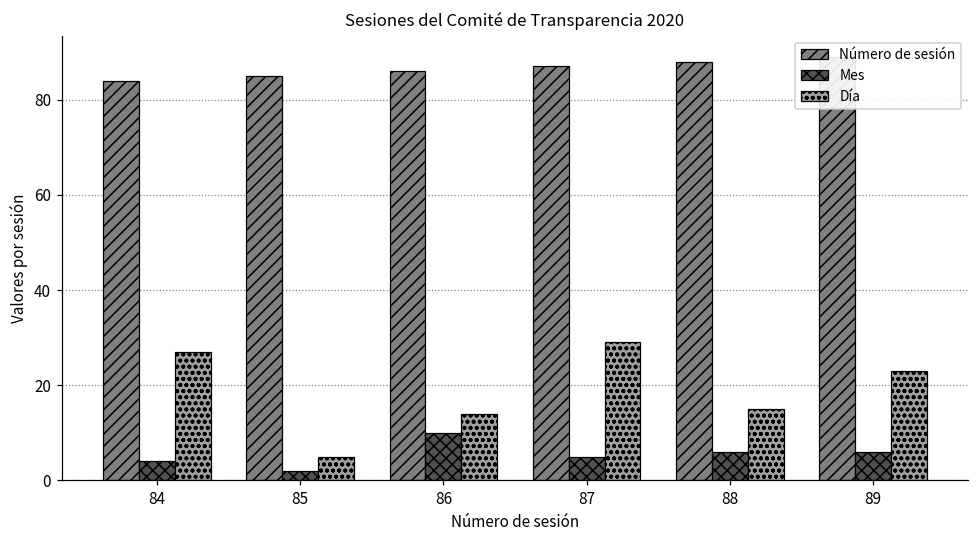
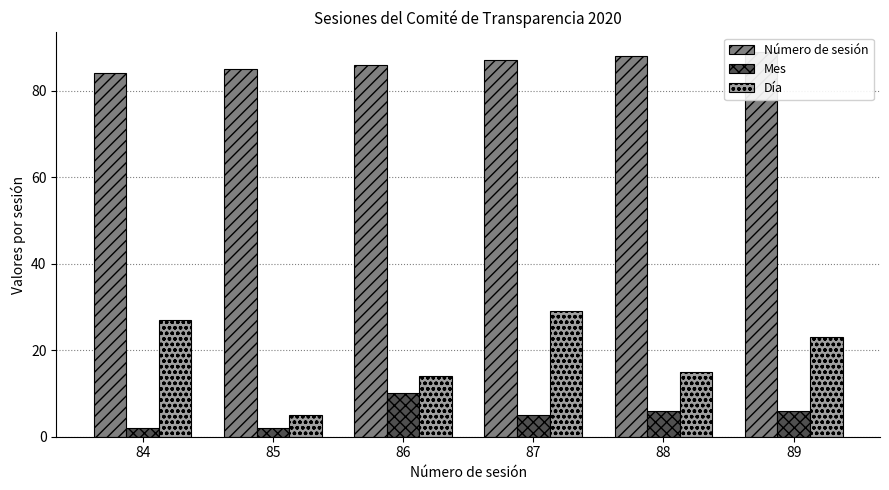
  {
    "Mes": {
-     "84": 4,
+     "84": 2,
      "85": 2,
      "86": 10,
      "87": 5,
      "88": 6,
      "89": 6
    }
  }
